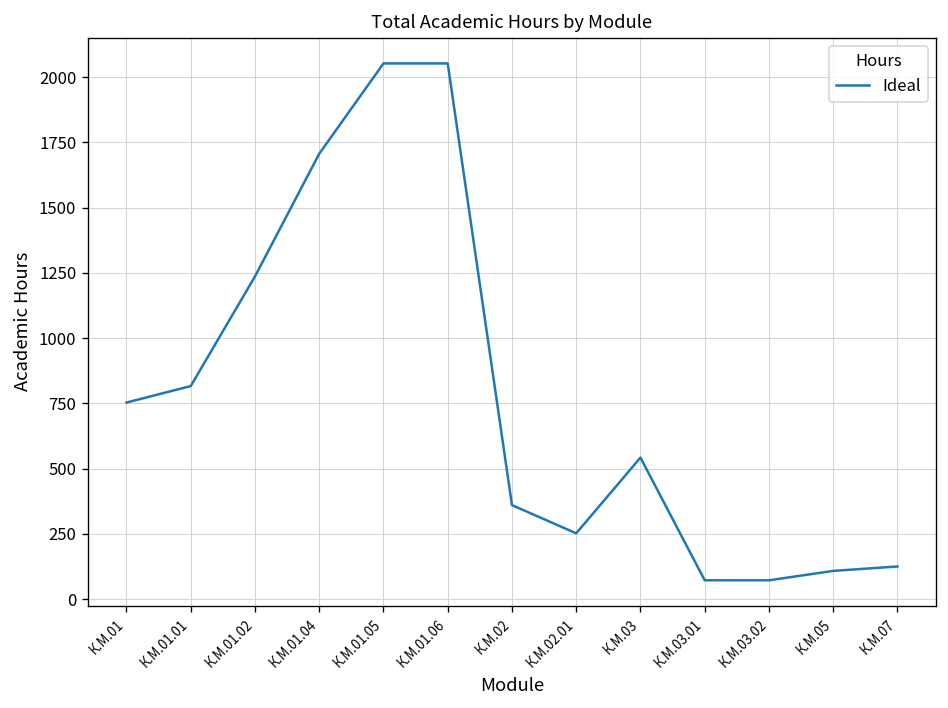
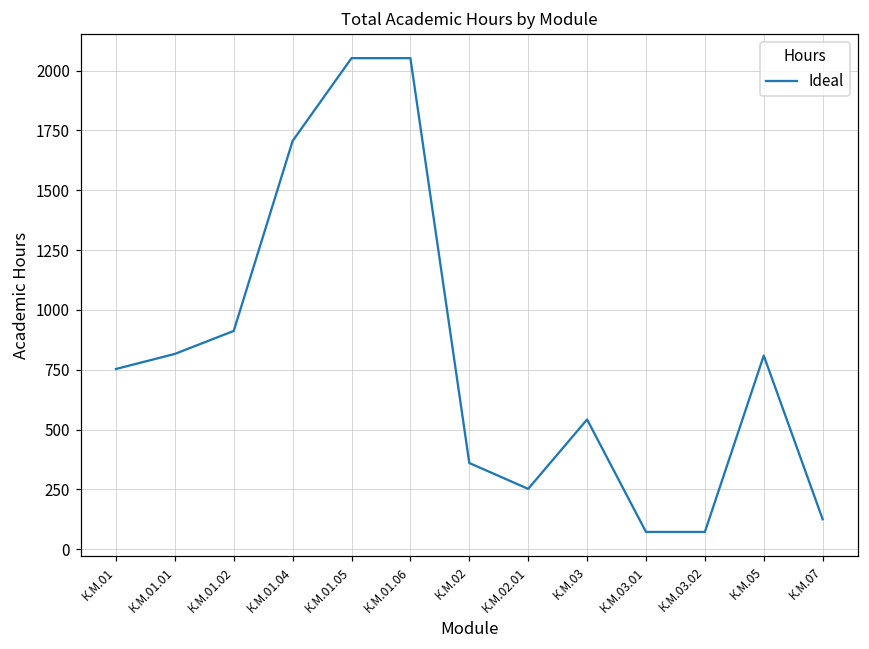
  {
    "К.М.01": 750,
    "К.М.01.01": 820,
-   "К.М.01.02": 1240,
+   "К.М.01.02": 910,
    "К.М.01.04": 1710,
    "К.М.01.05": 2050,
    "К.М.01.06": 2050,
    "К.М.02": 360,
    "К.М.02.01": 250,
    "К.М.03": 540,
    "К.М.03.01": 70,
    "К.М.03.02": 70,
-   "К.М.05": 110,
+   "К.М.05": 810,
    "К.М.07": 130
  }
